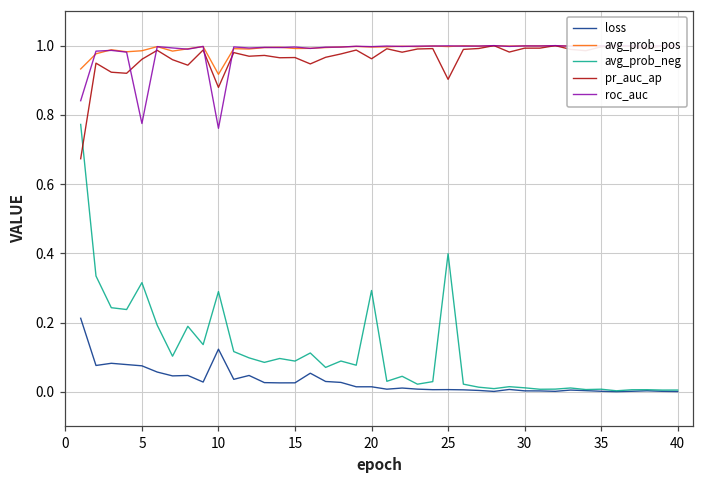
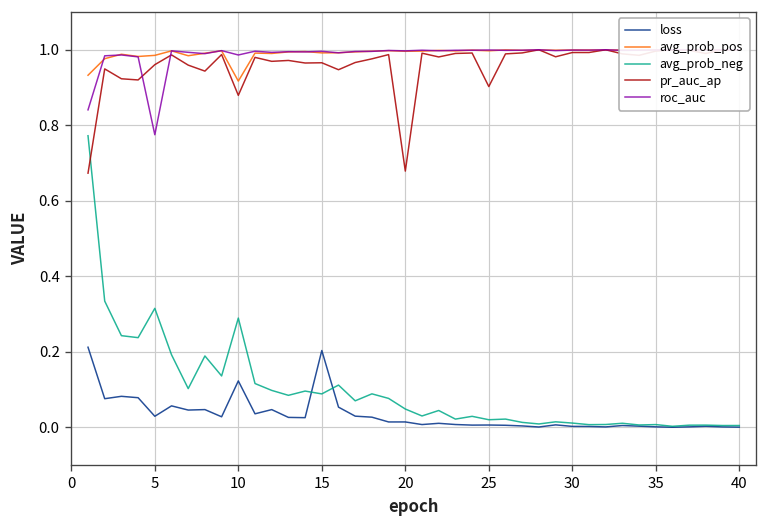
  {
    "loss": {
-     "5": 0.08,
+     "5": 0.03,
      "10": 0.12,
-     "15": 0.03,
+     "15": 0.20,
      "20": 0.01,
      "25": 0.01,
      "30": 0.00
    },
    "avg_prob_pos": {
      "5": 0.99,
      "10": 0.92
    },
    "avg_prob_neg": {
      "5": 0.32,
      "10": 0.29,
      "15": 0.09,
-     "20": 0.29,
-     "25": 0.40,
+     "20": 0.05,
+     "25": 0.02,
      "30": 0.01
    },
    "pr_auc_ap": {
      "5": 0.96,
      "10": 0.88,
      "15": 0.97,
-     "20": 0.96,
+     "20": 0.68,
      "25": 0.90
    },
    "roc_auc": {
      "5": 0.78,
-     "10": 0.76
+     "10": 0.99
    }
  }
